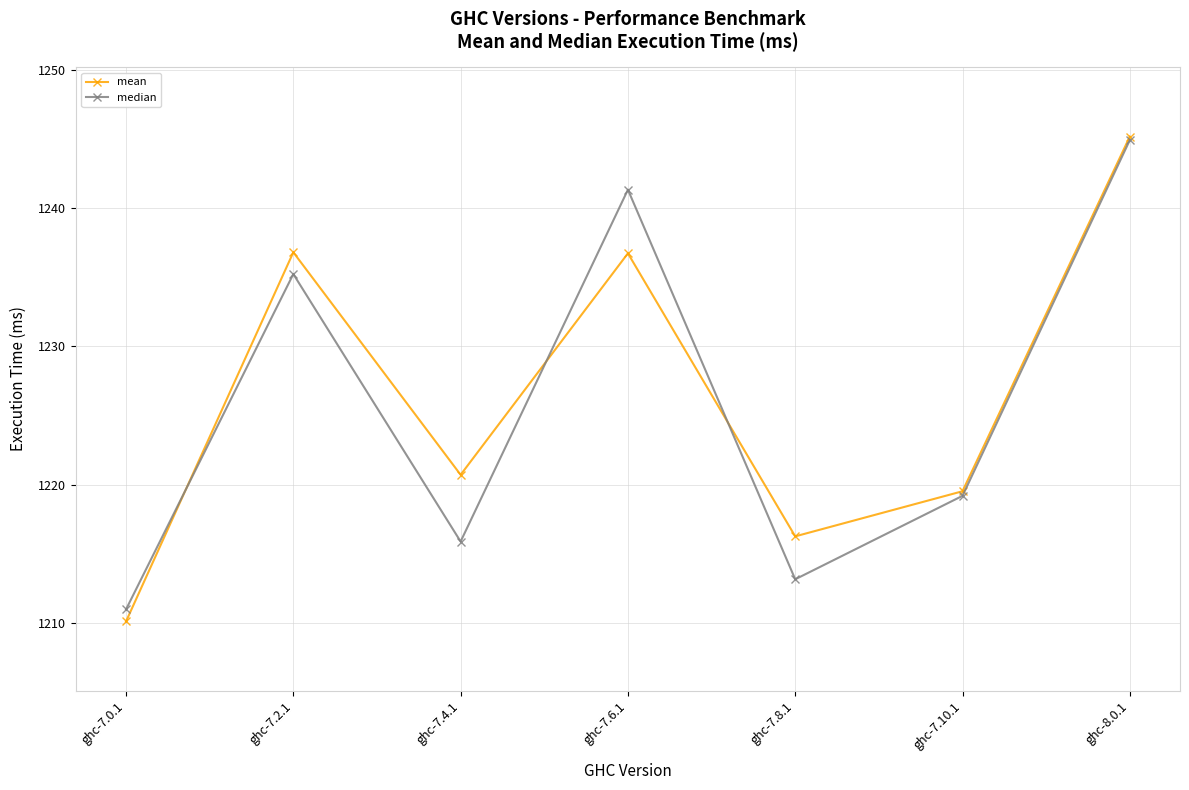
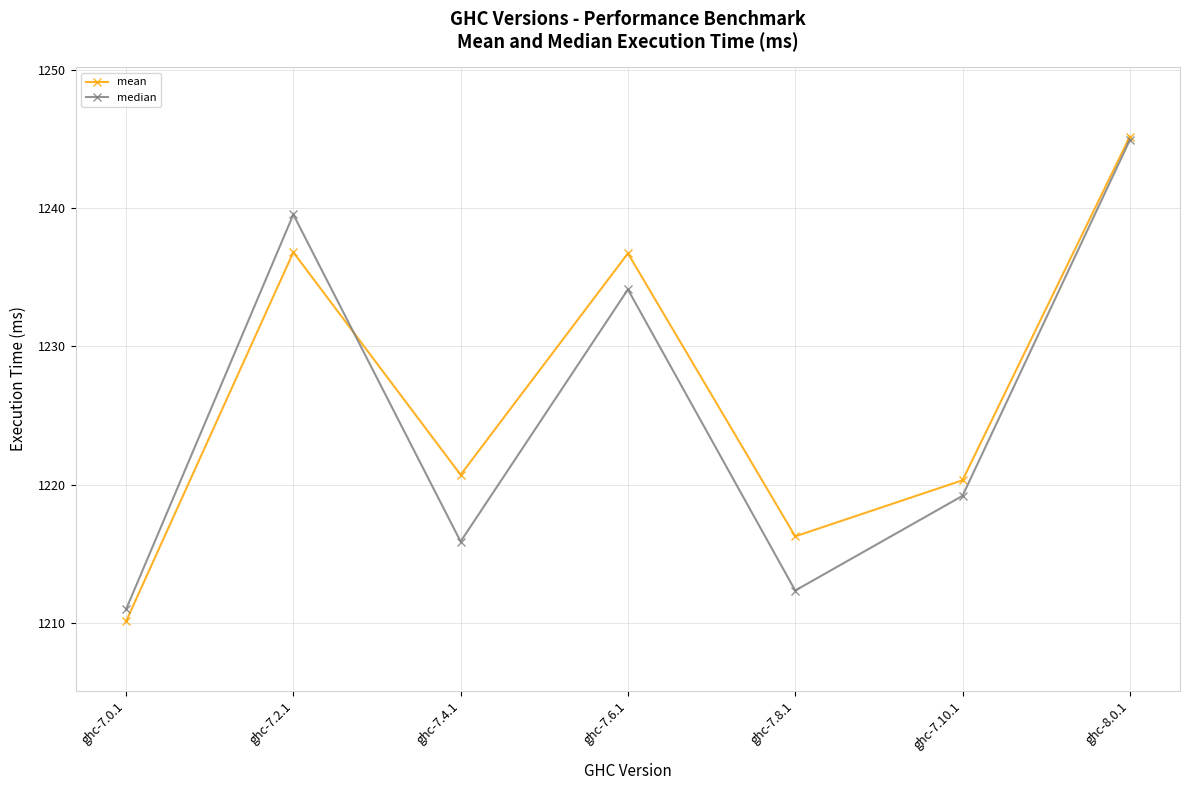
  {
    "mean": {
      "ghc-7.0.1": 1210.1,
      "ghc-7.2.1": 1236.8,
      "ghc-7.4.1": 1220.7,
      "ghc-7.6.1": 1236.7,
      "ghc-7.8.1": 1216.3,
-     "ghc-7.10.1": 1219.5,
+     "ghc-7.10.1": 1220.3,
      "ghc-8.0.1": 1245.2
    },
    "median": {
      "ghc-7.0.1": 1211.0,
-     "ghc-7.2.1": 1235.2,
+     "ghc-7.2.1": 1239.5,
      "ghc-7.4.1": 1215.9,
-     "ghc-7.6.1": 1241.3,
-     "ghc-7.8.1": 1213.2,
+     "ghc-7.6.1": 1234.1,
+     "ghc-7.8.1": 1212.4,
      "ghc-7.10.1": 1219.2,
      "ghc-8.0.1": 1244.9
    }
  }
